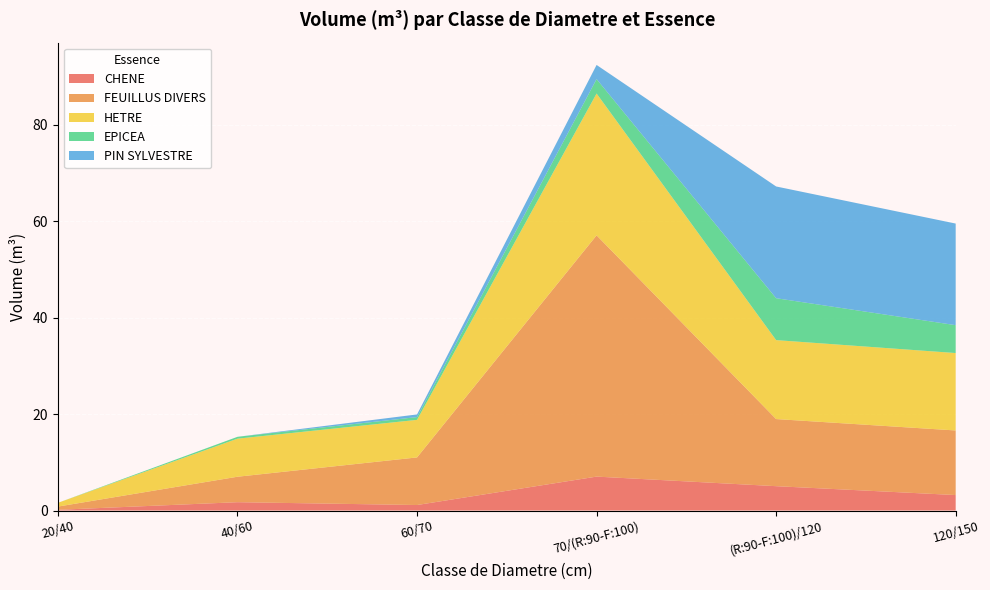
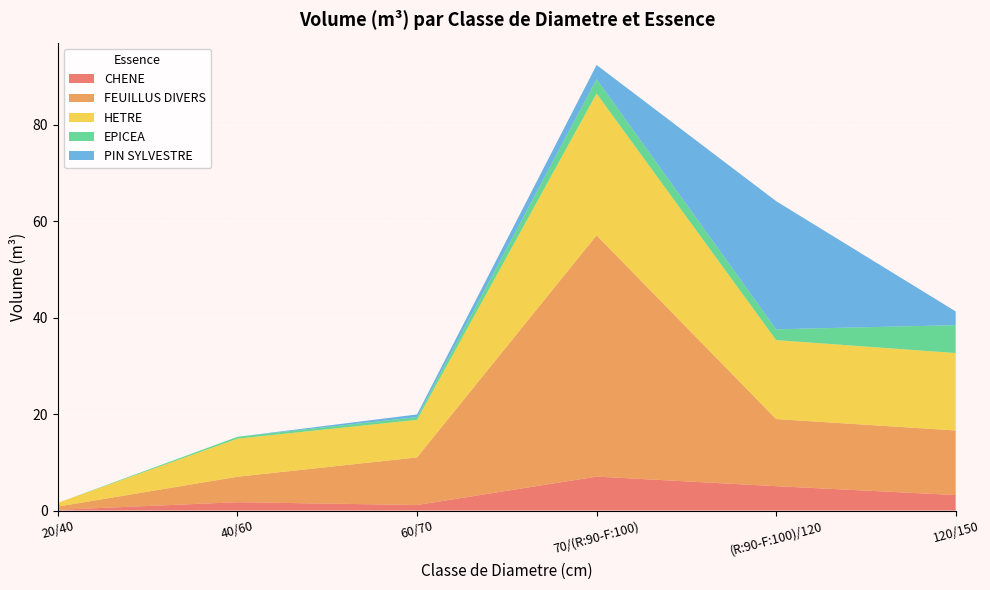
  {
    "HETRE": {
      "60/70": 8,
      "70/(R:90-F:100)": 29,
      "(R:90-F:100)/120": 16,
      "120/150": 16
    },
    "EPICEA": {
      "60/70": 1,
      "70/(R:90-F:100)": 3,
-     "(R:90-F:100)/120": 9,
+     "(R:90-F:100)/120": 2,
      "120/150": 6
    },
    "PIN SYLVESTRE": {
      "60/70": 1,
      "70/(R:90-F:100)": 3,
-     "(R:90-F:100)/120": 23,
-     "120/150": 21
+     "(R:90-F:100)/120": 27,
+     "120/150": 3
    }
  }
